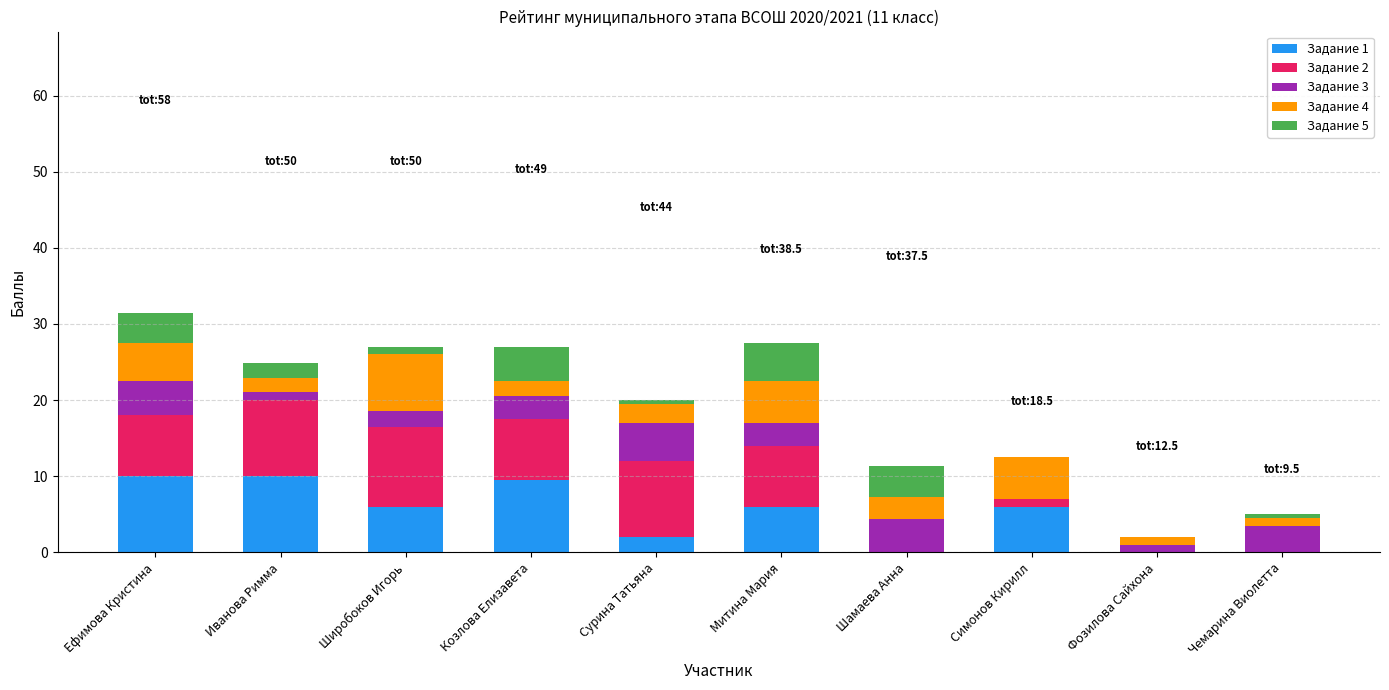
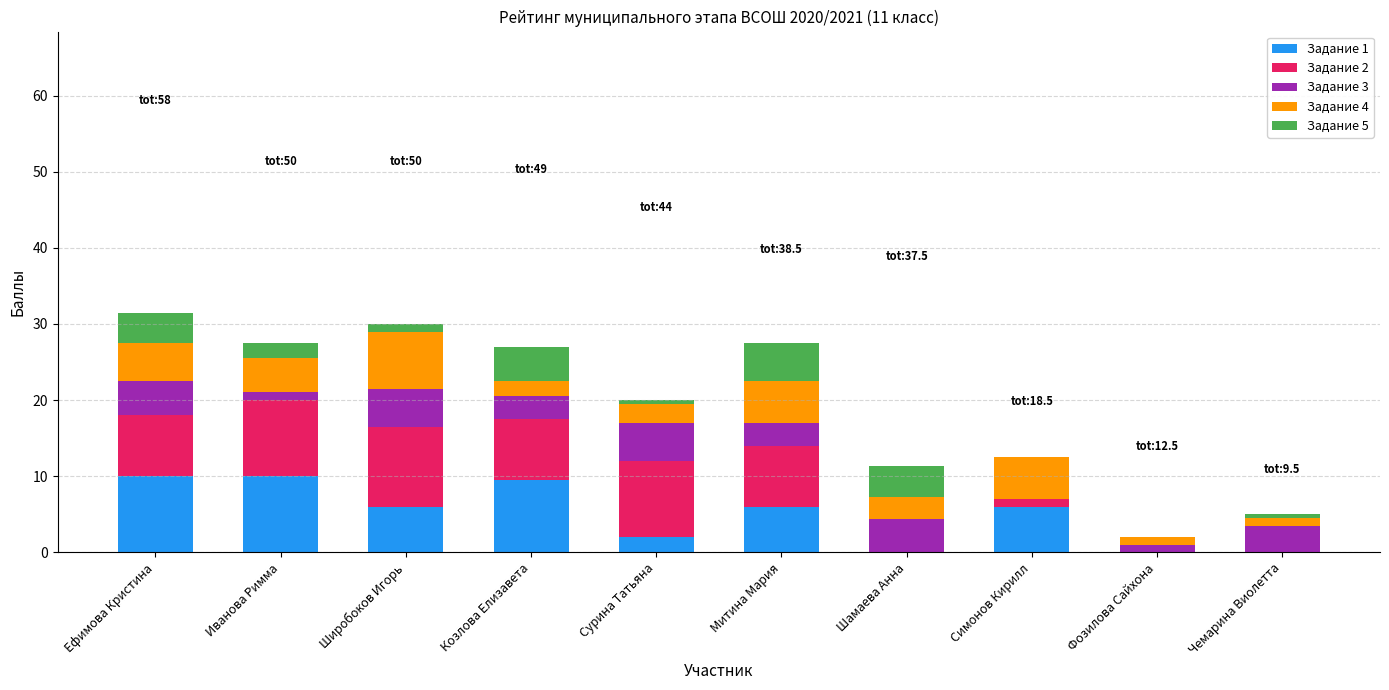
  {
    "Задание 1": {
      "Ефимова Кристина": 10,
      "Иванова Римма": 10,
      "Широбоков Игорь": 6,
      "Козлова Елизавета": 10,
      "Сурина Татьяна": 2,
      "Митина Мария": 6,
      "Шамаева Анна": 0,
      "Симонов Кирилл": 6,
      "Фозилова Сайхона": 0,
      "Чемарина Виолетта": 0
    },
    "Задание 2": {
      "Ефимова Кристина": 8,
      "Иванова Римма": 10,
      "Широбоков Игорь": 11,
      "Козлова Елизавета": 8,
      "Сурина Татьяна": 10,
      "Митина Мария": 8,
      "Шамаева Анна": 0,
      "Симонов Кирилл": 1,
      "Фозилова Сайхона": 0,
      "Чемарина Виолетта": 0
    },
    "Задание 3": {
      "Ефимова Кристина": 5,
      "Иванова Римма": 1,
-     "Широбоков Игорь": 2,
+     "Широбоков Игорь": 5,
      "Козлова Елизавета": 3,
      "Сурина Татьяна": 5,
      "Митина Мария": 3,
      "Шамаева Анна": 4,
      "Симонов Кирилл": 0,
      "Фозилова Сайхона": 1,
      "Чемарина Виолетта": 4
    },
    "Задание 4": {
      "Ефимова Кристина": 5,
-     "Иванова Римма": 2,
+     "Иванова Римма": 5,
      "Широбоков Игорь": 8,
      "Козлова Елизавета": 2,
      "Сурина Татьяна": 3,
      "Митина Мария": 6,
      "Шамаева Анна": 3,
      "Симонов Кирилл": 6,
      "Фозилова Сайхона": 1,
      "Чемарина Виолетта": 1
    },
    "Задание 5": {
      "Ефимова Кристина": 4,
      "Иванова Римма": 2,
      "Широбоков Игорь": 1,
      "Козлова Елизавета": 5,
      "Сурина Татьяна": 1,
      "Митина Мария": 5,
      "Шамаева Анна": 4,
      "Симонов Кирилл": 0,
      "Фозилова Сайхона": 0,
      "Чемарина Виолетта": 1
    }
  }
